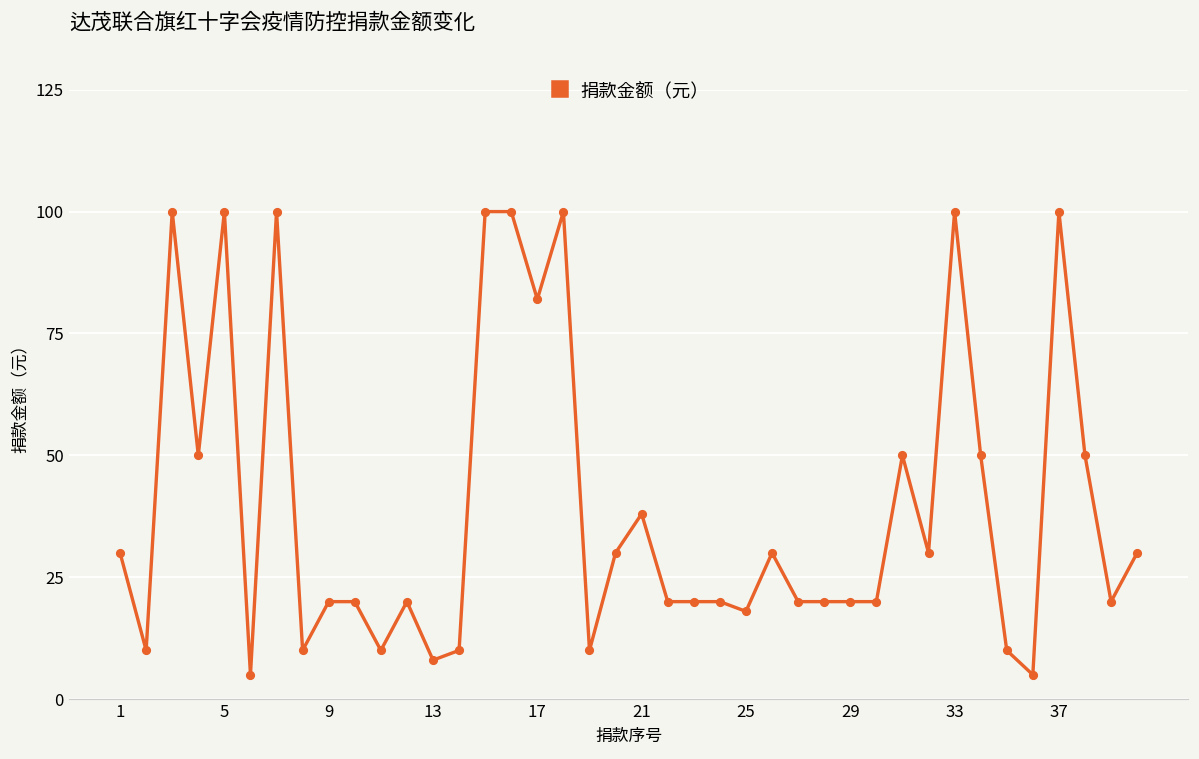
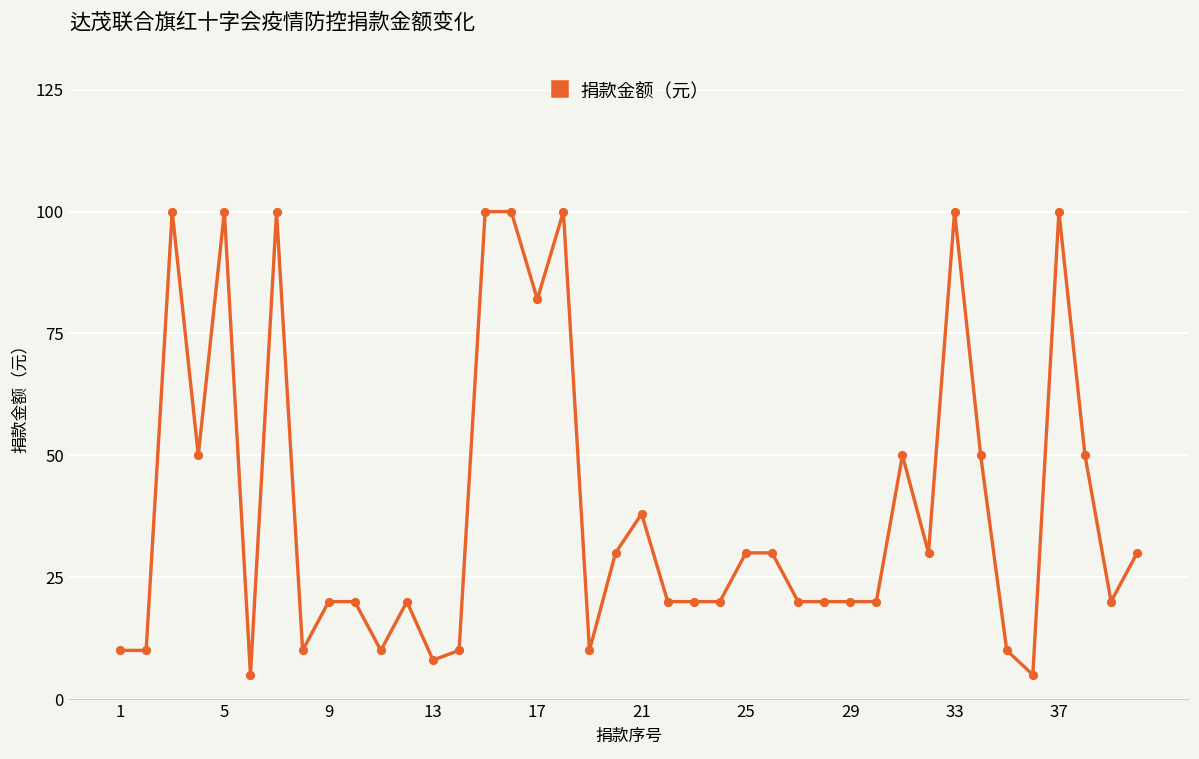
  {
-   "1": 30,
+   "1": 10,
    "5": 100,
    "9": 20,
    "13": 8,
    "17": 82,
    "21": 38,
-   "25": 18,
+   "25": 30,
    "29": 20,
    "33": 100,
    "37": 100
  }
